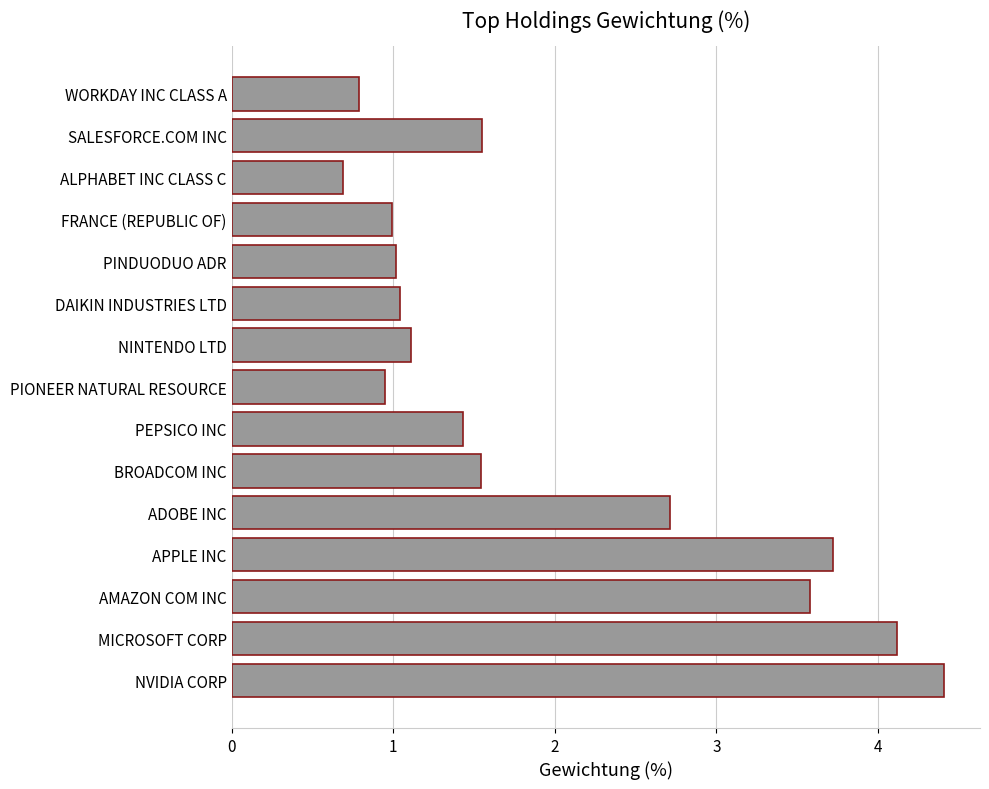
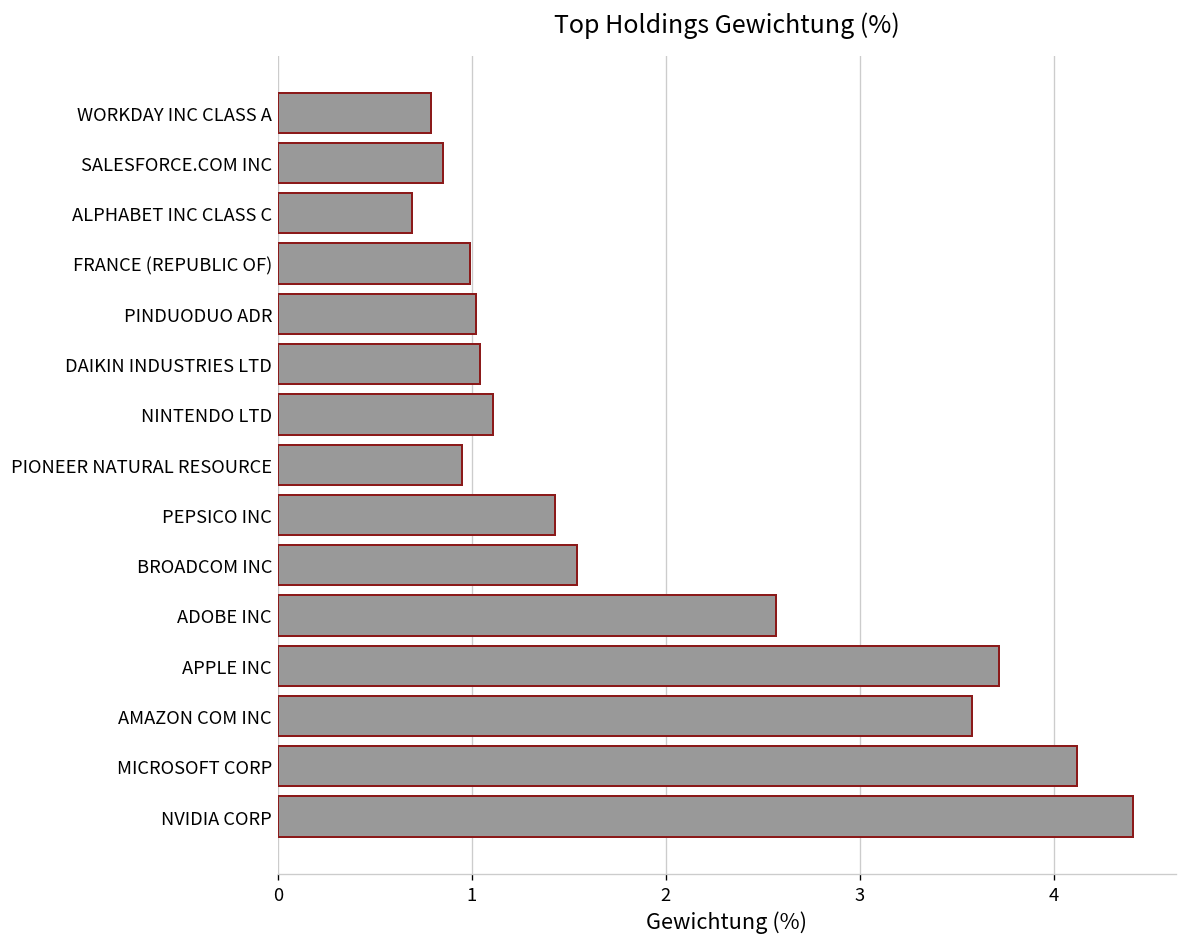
  {
    "WORKDAY INC CLASS A": 0.79,
-   "SALESFORCE.COM INC": 1.55,
+   "SALESFORCE.COM INC": 0.85,
    "ALPHABET INC CLASS C": 0.69,
    "FRANCE (REPUBLIC OF)": 0.99,
    "PINDUODUO ADR": 1.02,
    "DAIKIN INDUSTRIES LTD": 1.04,
    "NINTENDO LTD": 1.11,
    "PIONEER NATURAL RESOURCE": 0.95,
    "PEPSICO INC": 1.43,
    "BROADCOM INC": 1.54,
-   "ADOBE INC": 2.71,
+   "ADOBE INC": 2.57,
    "APPLE INC": 3.72,
    "AMAZON COM INC": 3.58,
    "MICROSOFT CORP": 4.12,
    "NVIDIA CORP": 4.41
  }
